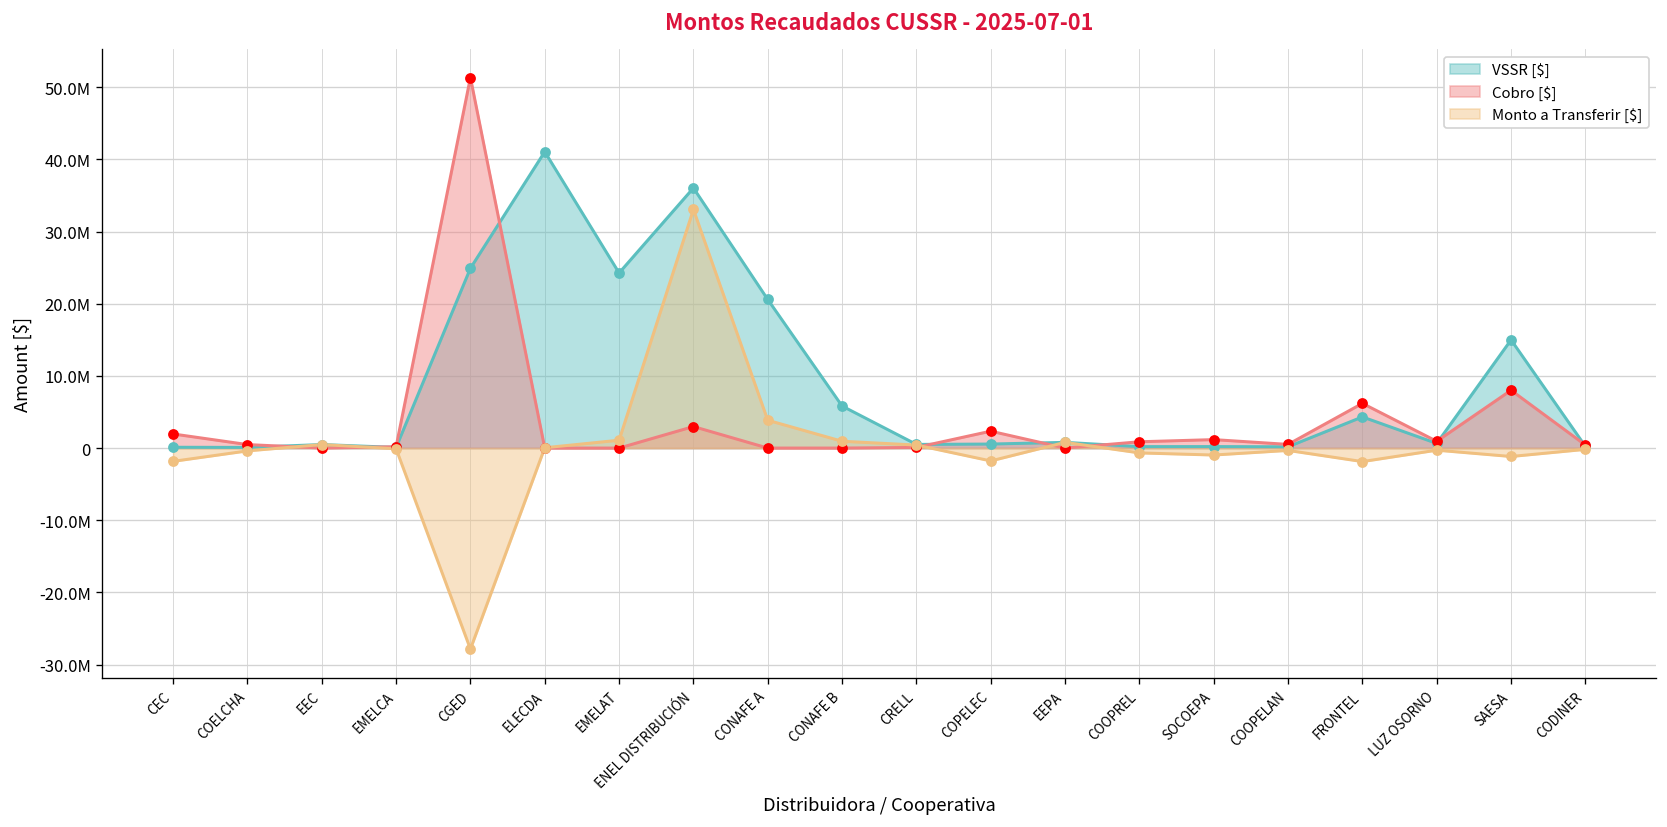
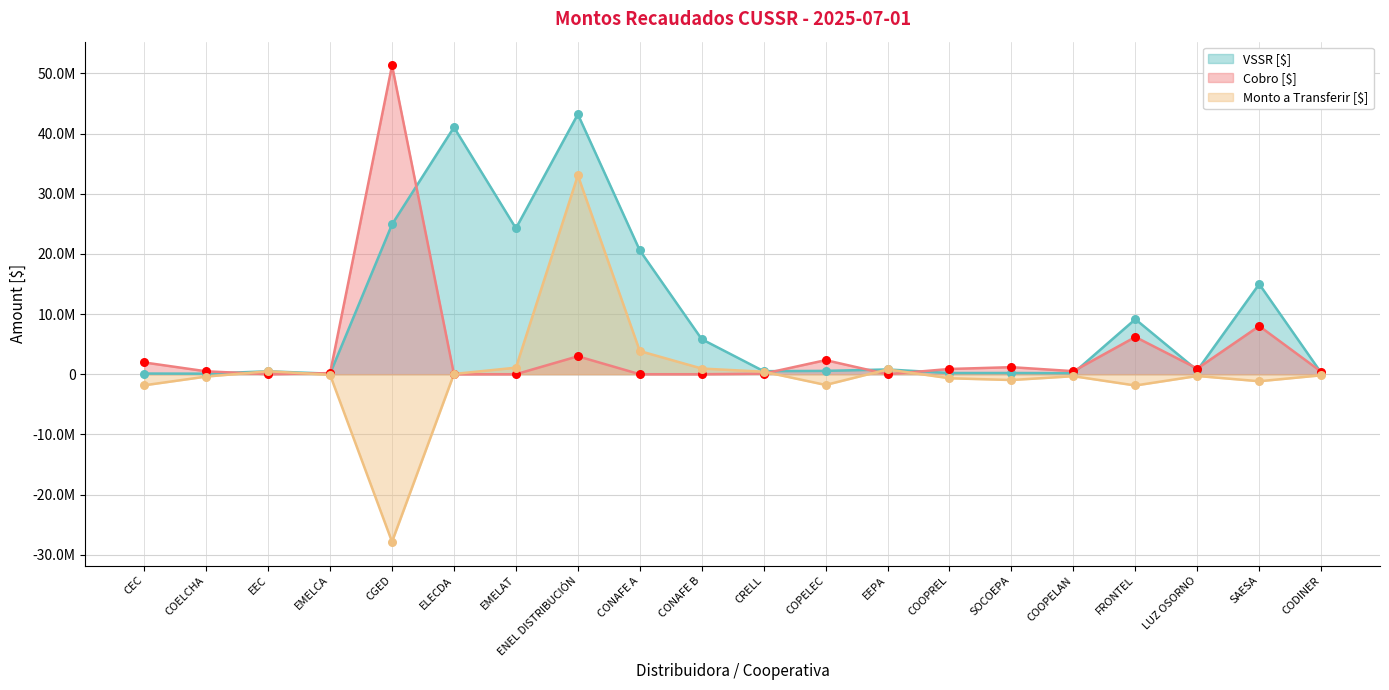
  {
    "VSSR [$]": {
      "CGED": 25000000,
      "ELECDA": 41000000,
      "EMELAT": 24000000,
-     "ENEL DISTRIBUCIÓN": 36000000,
+     "ENEL DISTRIBUCIÓN": 43000000,
      "CONAFE A": 21000000,
      "CONAFE B": 6000000,
      "COPELEC": 1000000,
-     "FRONTEL": 4000000,
+     "FRONTEL": 9000000,
      "SAESA": 15000000
    }
  }
